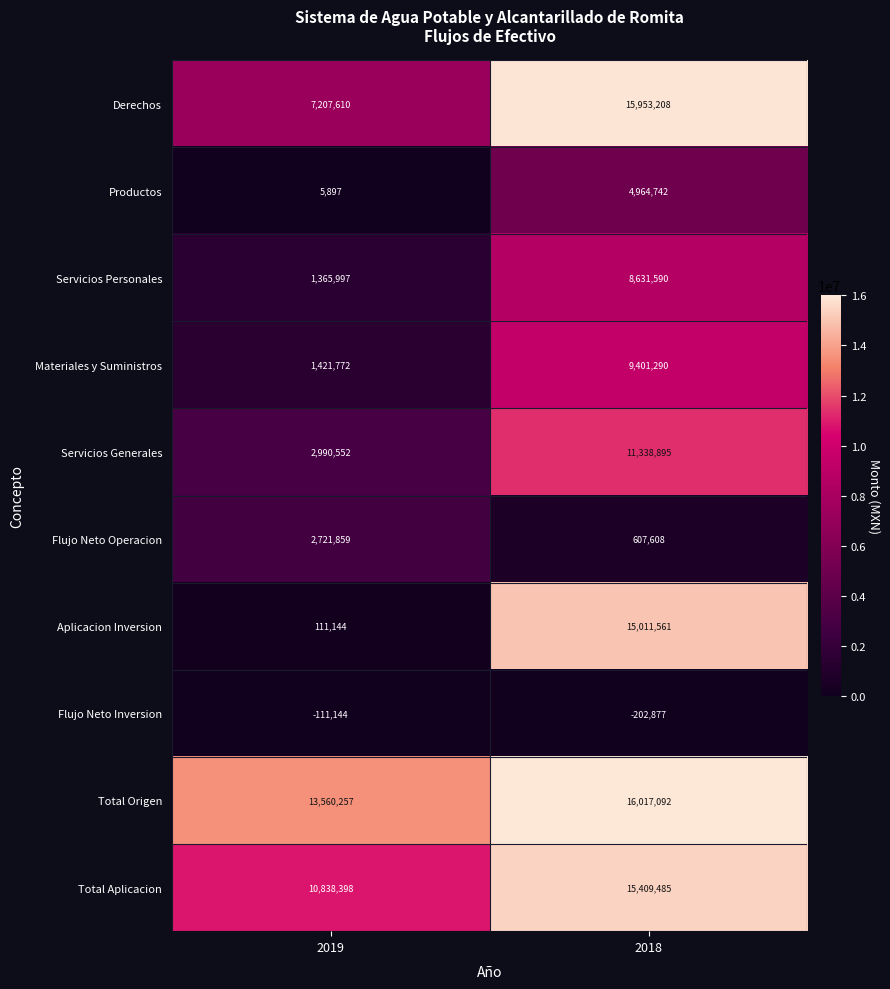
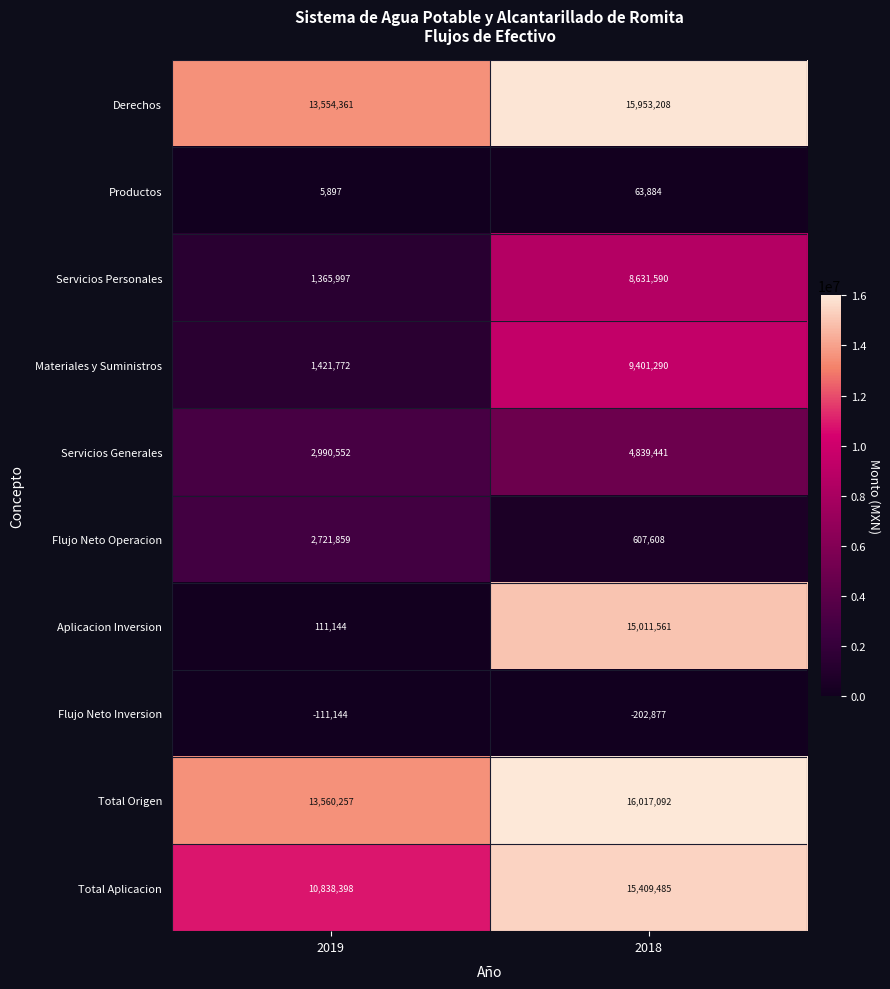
  {
    "Derechos": {
-     "2019": "7,207,610",
+     "2019": "13,554,361",
      "2018": "15,953,208"
    },
    "Productos": {
      "2019": "5,897",
-     "2018": "4,964,742"
+     "2018": "63,884"
    },
    "Servicios Personales": {
      "2019": "1,365,997",
      "2018": "8,631,590"
    },
    "Materiales y Suministros": {
      "2019": "1,421,772",
      "2018": "9,401,290"
    },
    "Servicios Generales": {
      "2019": "2,990,552",
-     "2018": "11,338,895"
+     "2018": "4,839,441"
    },
    "Flujo Neto Operacion": {
      "2019": "2,721,859",
      "2018": "607,608"
    },
    "Aplicacion Inversion": {
      "2019": "111,144",
      "2018": "15,011,561"
    },
    "Flujo Neto Inversion": {
      "2019": "-111,144",
      "2018": "-202,877"
    },
    "Total Origen": {
      "2019": "13,560,257",
      "2018": "16,017,092"
    },
    "Total Aplicacion": {
      "2019": "10,838,398",
      "2018": "15,409,485"
    }
  }
